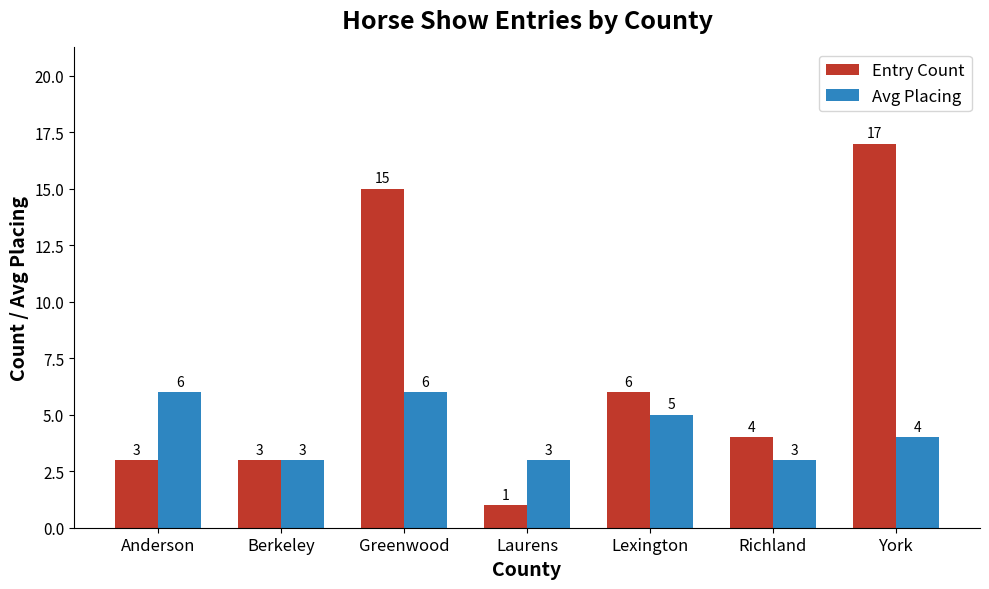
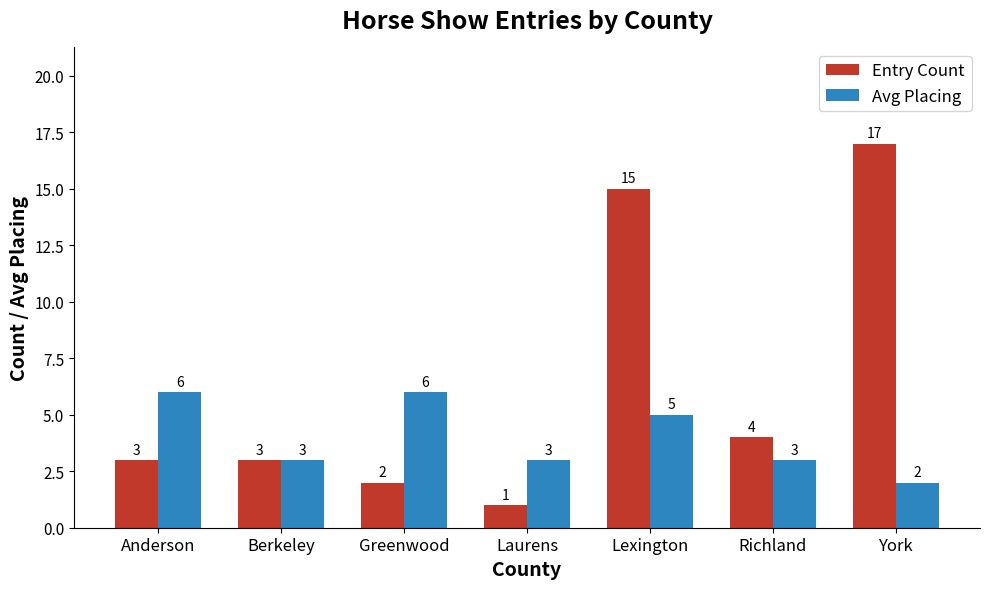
  {
    "Entry Count": {
      "Anderson": 3,
      "Berkeley": 3,
-     "Greenwood": 15,
+     "Greenwood": 2,
      "Laurens": 1,
-     "Lexington": 6,
+     "Lexington": 15,
      "Richland": 4,
      "York": 17
    },
    "Avg Placing": {
      "Anderson": 6,
      "Berkeley": 3,
      "Greenwood": 6,
      "Laurens": 3,
      "Lexington": 5,
      "Richland": 3,
-     "York": 4
+     "York": 2
    }
  }
